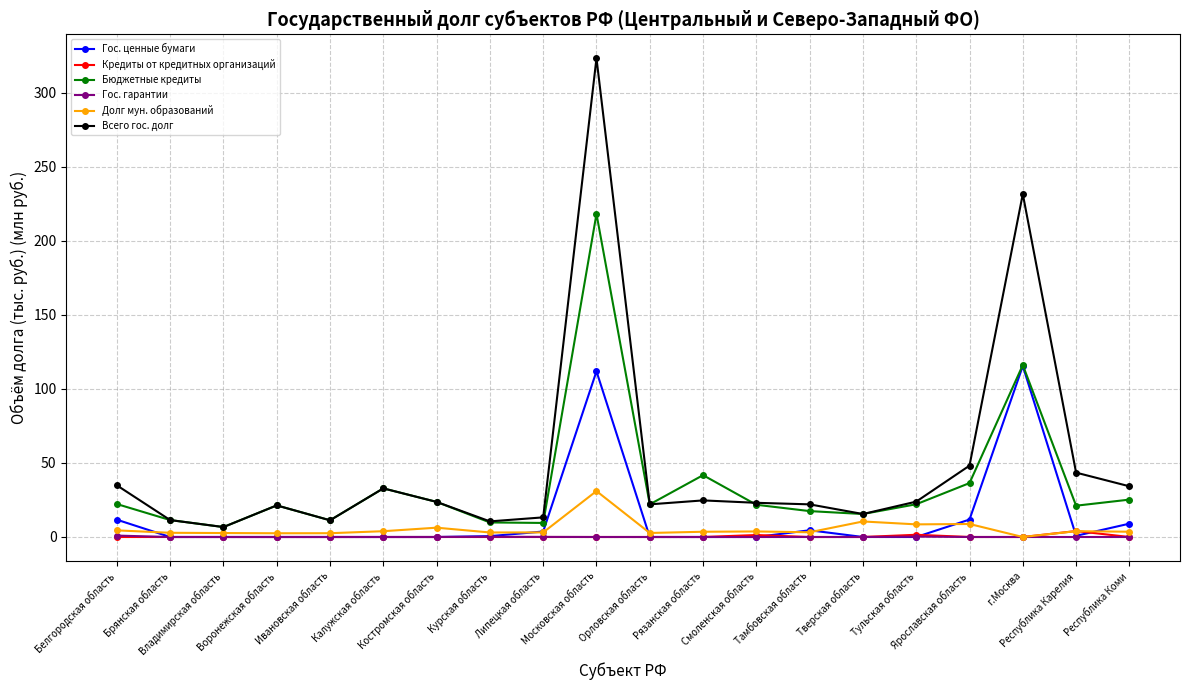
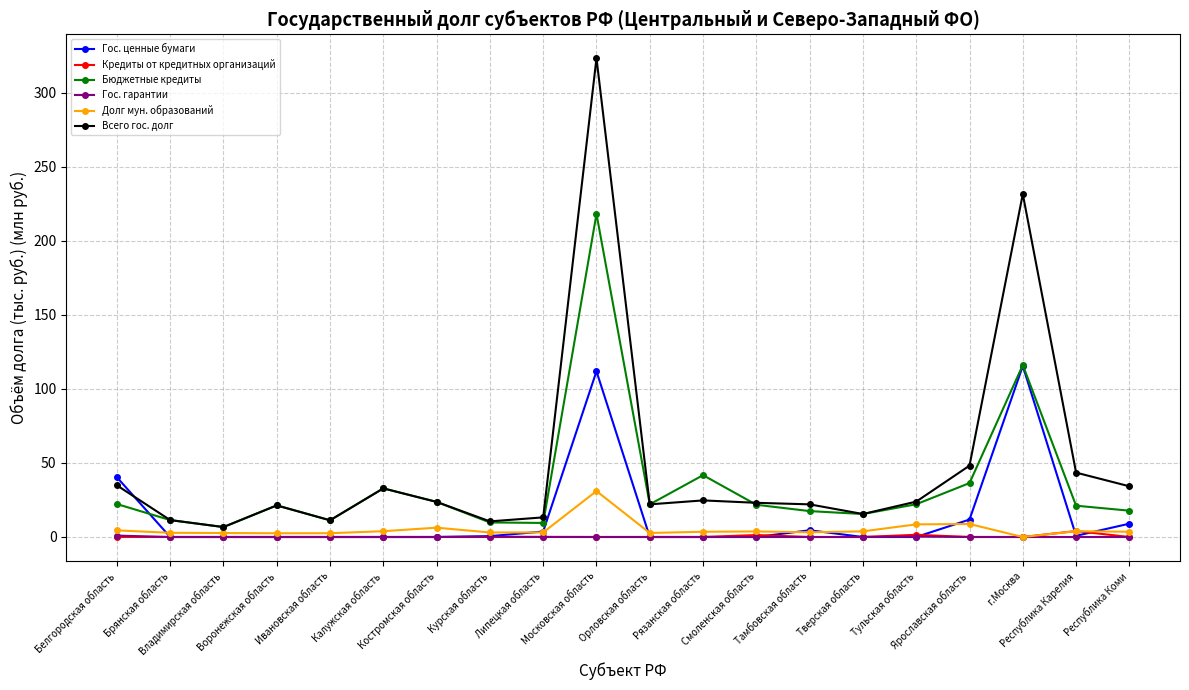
  {
    "Гос. ценные бумаги": {
-     "Белгородская область": 12,
+     "Белгородская область": 40,
      "Московская область": 112,
      "Ярославская область": 12,
      "Республика Коми": 9
    },
    "Бюджетные кредиты": {
      "Белгородская область": 22,
      "Липецкая область": 9,
      "Московская область": 218,
      "Рязанская область": 42,
      "Тамбовская область": 17,
      "Тульская область": 22,
      "Ярославская область": 36,
      "Республика Карелия": 21,
-     "Республика Коми": 25
+     "Республика Коми": 18
    },
    "Долг мун. образований": {
      "Белгородская область": 4,
      "Брянская область": 3,
      "Владимирская область": 3,
      "Воронежская область": 3,
      "Ивановская область": 3,
      "Калужская область": 4,
      "Костромская область": 6,
      "Курская область": 3,
      "Московская область": 31,
      "Орловская область": 3,
      "Рязанская область": 4,
      "Смоленская область": 4,
-     "Тверская область": 10,
+     "Тверская область": 4,
      "Тульская область": 9,
      "Ярославская область": 9,
      "Республика Коми": 4
    },
    "Всего гос. долг": {
      "Белгородская область": 35,
      "Липецкая область": 13,
      "Московская область": 323,
      "Рязанская область": 25,
      "Тамбовская область": 22,
      "Тульская область": 24,
      "Ярославская область": 48,
      "г.Москва": 231,
      "Республика Карелия": 43,
      "Республика Коми": 34
    }
  }
